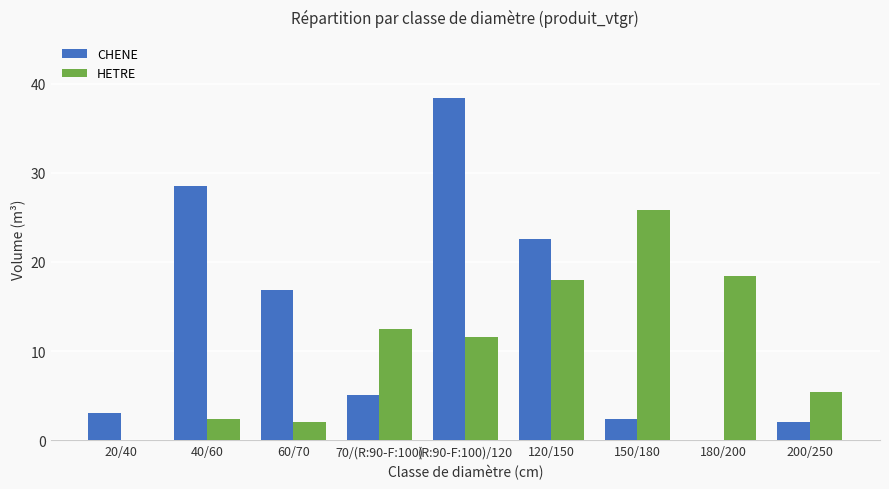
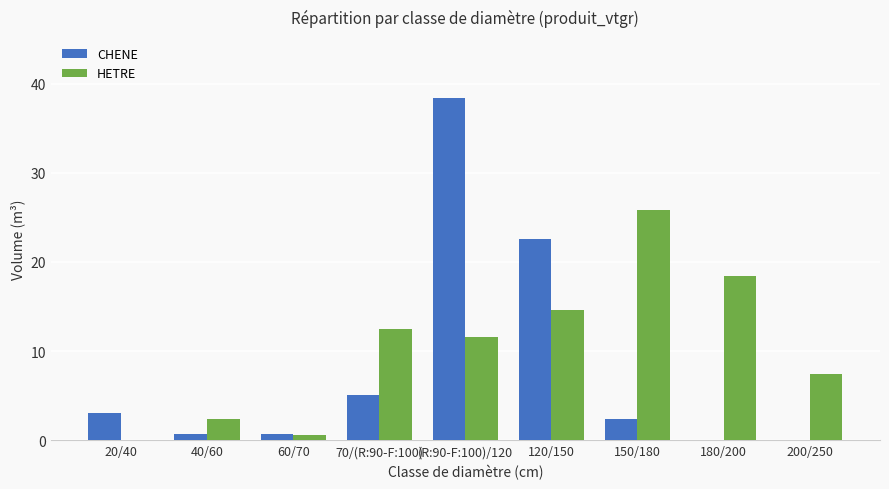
  {
    "CHENE": {
      "20/40": 3,
-     "40/60": 29,
-     "60/70": 17,
+     "40/60": 1,
+     "60/70": 1,
      "70/(R:90-F:100)": 5,
      "(R:90-F:100)/120": 38,
      "120/150": 23,
      "150/180": 2,
      "180/200": 0,
-     "200/250": 2
+     "200/250": 0
    },
    "HETRE": {
      "20/40": 0,
      "40/60": 2,
-     "60/70": 2,
+     "60/70": 1,
      "70/(R:90-F:100)": 13,
      "(R:90-F:100)/120": 12,
-     "120/150": 18,
+     "120/150": 15,
      "150/180": 26,
      "180/200": 18,
-     "200/250": 5
+     "200/250": 7
    }
  }
